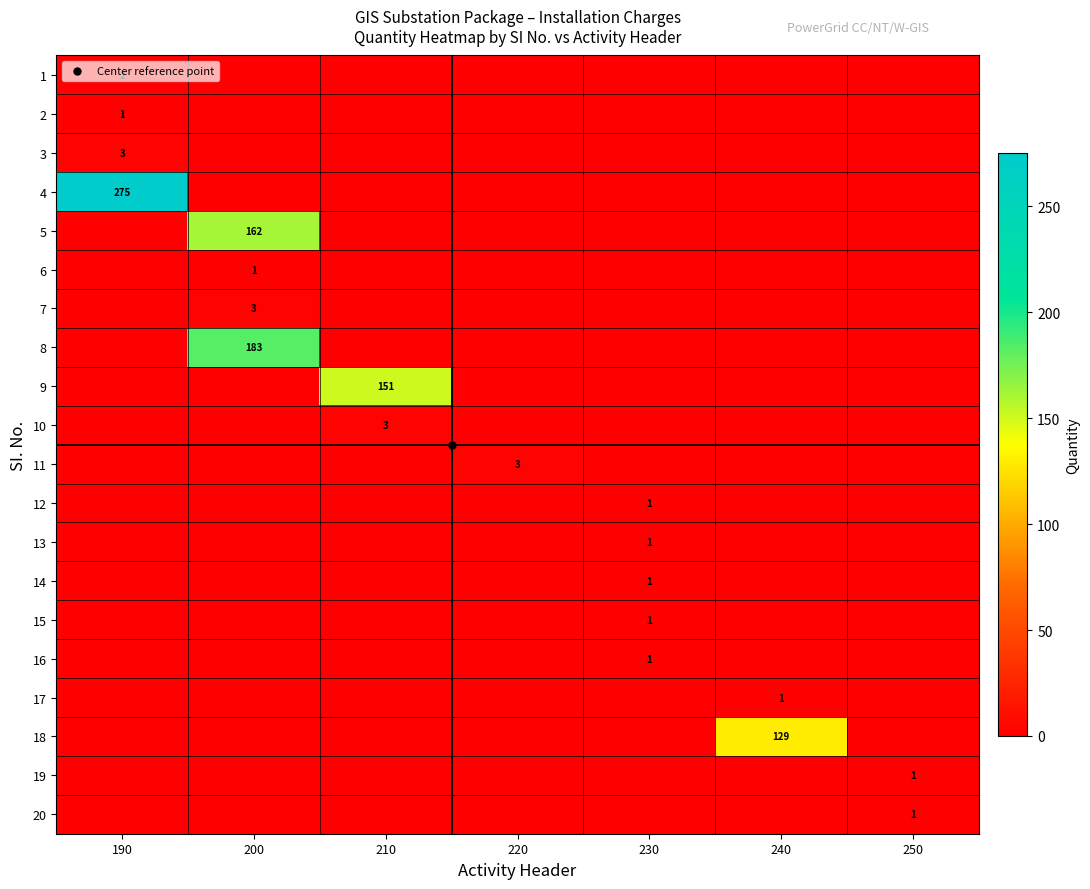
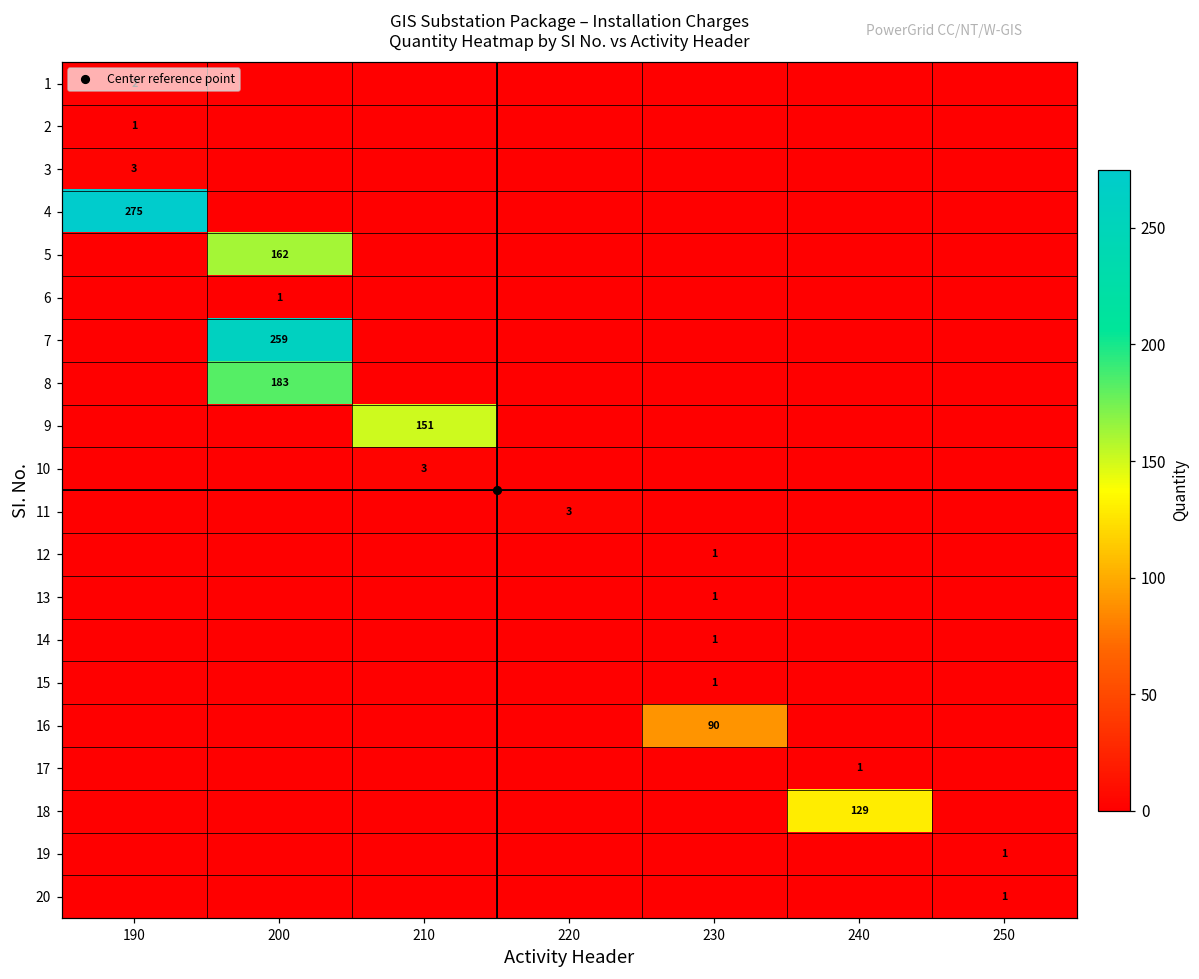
  {
    "2": {
      "190": 1
    },
    "3": {
      "190": 3
    },
    "4": {
      "190": 275
    },
    "5": {
      "200": 162
    },
    "6": {
      "200": 1
    },
    "7": {
-     "200": 3
+     "200": 259
    },
    "8": {
      "200": 183
    },
    "9": {
      "210": 151
    },
    "10": {
      "210": 3
    },
    "11": {
      "220": 3
    },
    "12": {
      "230": 1
    },
    "13": {
      "230": 1
    },
    "14": {
      "230": 1
    },
    "15": {
      "230": 1
    },
    "16": {
-     "230": 1
+     "230": 90
    },
    "17": {
      "240": 1
    },
    "18": {
      "240": 129
    },
    "19": {
      "250": 1
    },
    "20": {
      "250": 1
    }
  }
